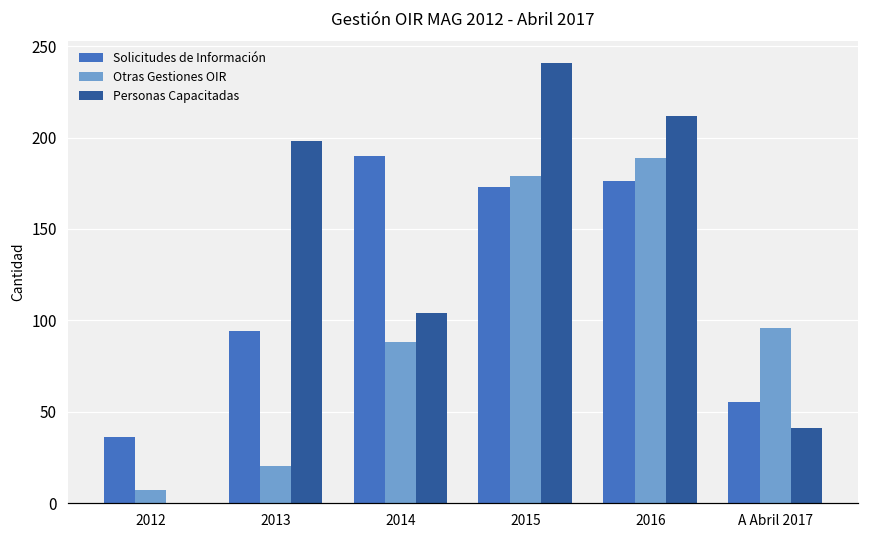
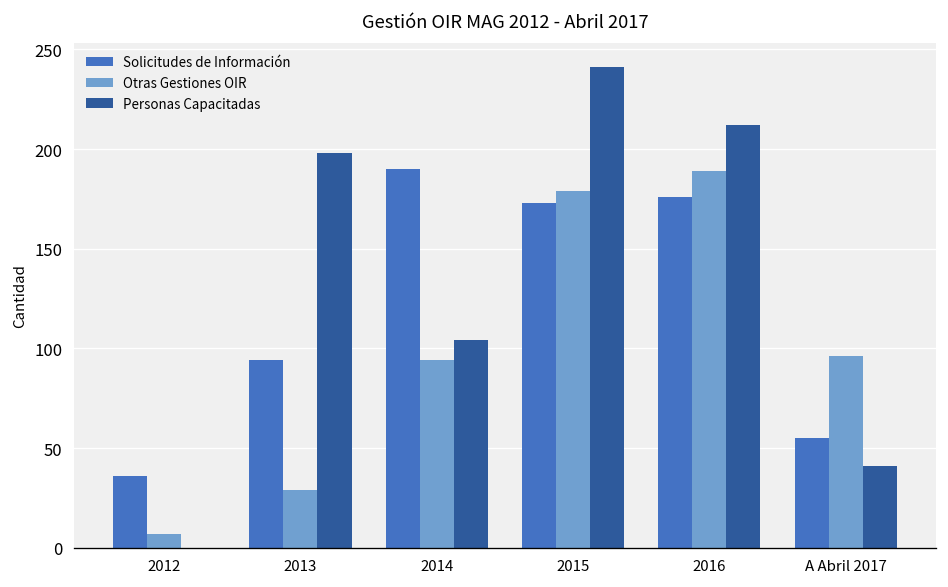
  {
    "Otras Gestiones OIR": {
      "2012": 7,
-     "2013": 20,
-     "2014": 88,
+     "2013": 29,
+     "2014": 94,
      "2015": 179,
      "2016": 189,
      "A Abril 2017": 96
    }
  }
